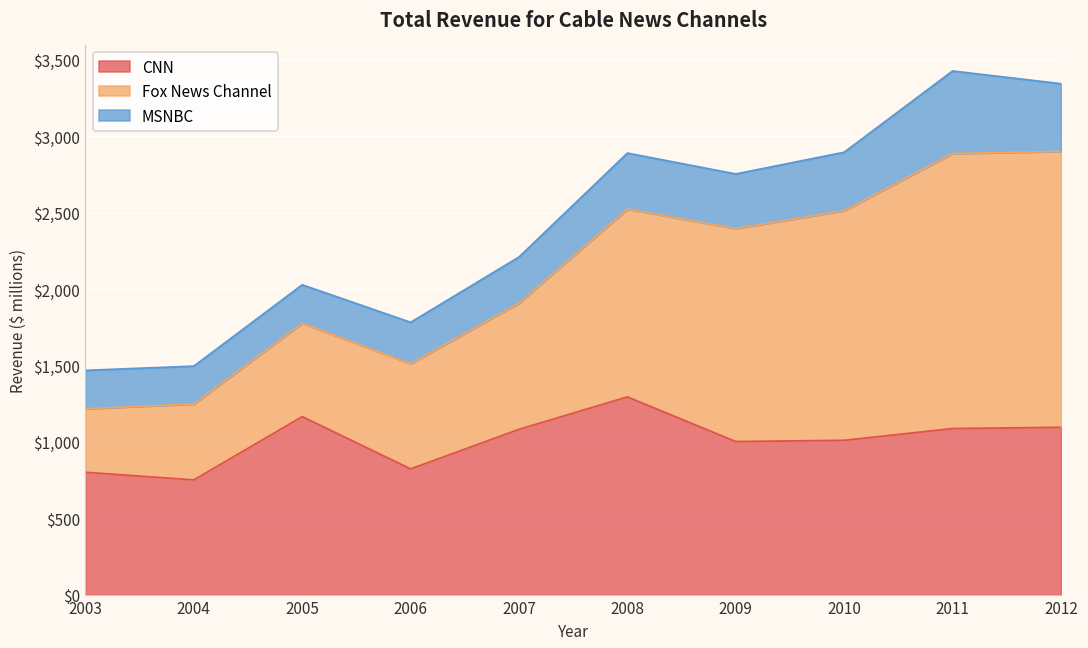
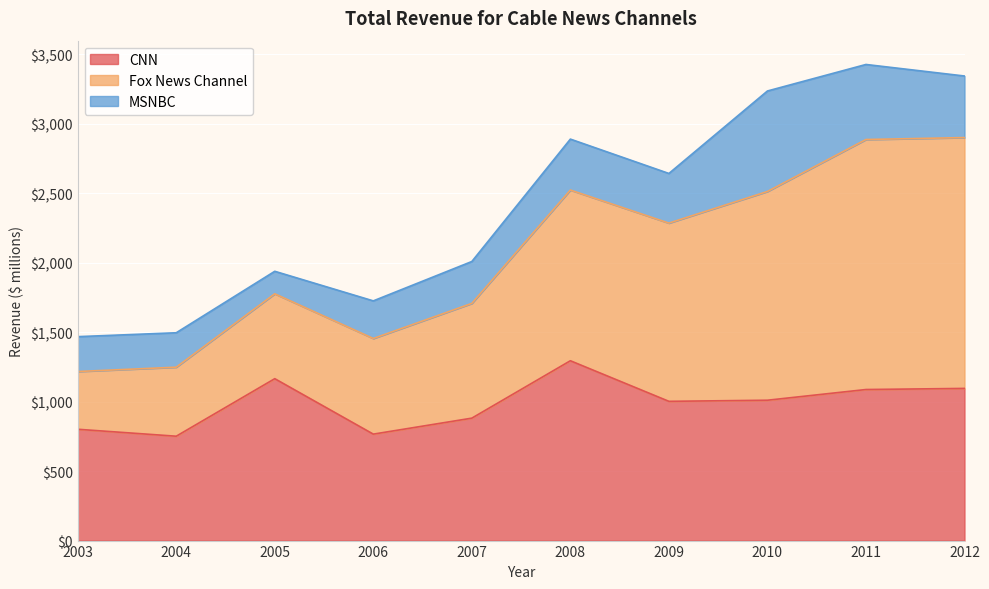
  {
    "CNN": {
      "2003": "$800",
      "2004": "$750",
      "2005": "$1,170",
-     "2006": "$820",
-     "2007": "$1,080",
+     "2006": "$770",
+     "2007": "$880",
      "2008": "$1,290",
      "2009": "$1,000",
      "2010": "$1,010",
      "2011": "$1,090",
      "2012": "$1,100"
    },
    "Fox News Channel": {
      "2003": "$420",
      "2004": "$500",
      "2005": "$610",
      "2006": "$690",
      "2007": "$830",
      "2008": "$1,230",
-     "2009": "$1,390",
+     "2009": "$1,280",
      "2010": "$1,500",
      "2011": "$1,800",
      "2012": "$1,810"
    },
    "MSNBC": {
      "2003": "$250",
      "2004": "$250",
-     "2005": "$250",
+     "2005": "$160",
      "2006": "$270",
      "2007": "$300",
      "2008": "$370",
      "2009": "$360",
-     "2010": "$380",
+     "2010": "$720",
      "2011": "$540",
      "2012": "$440"
    }
  }
